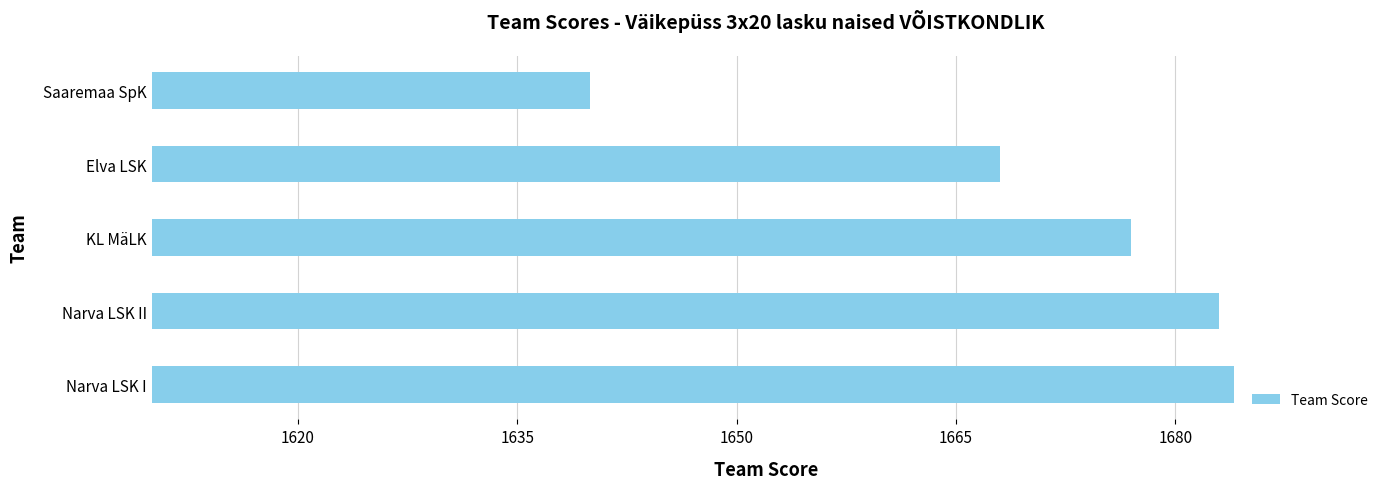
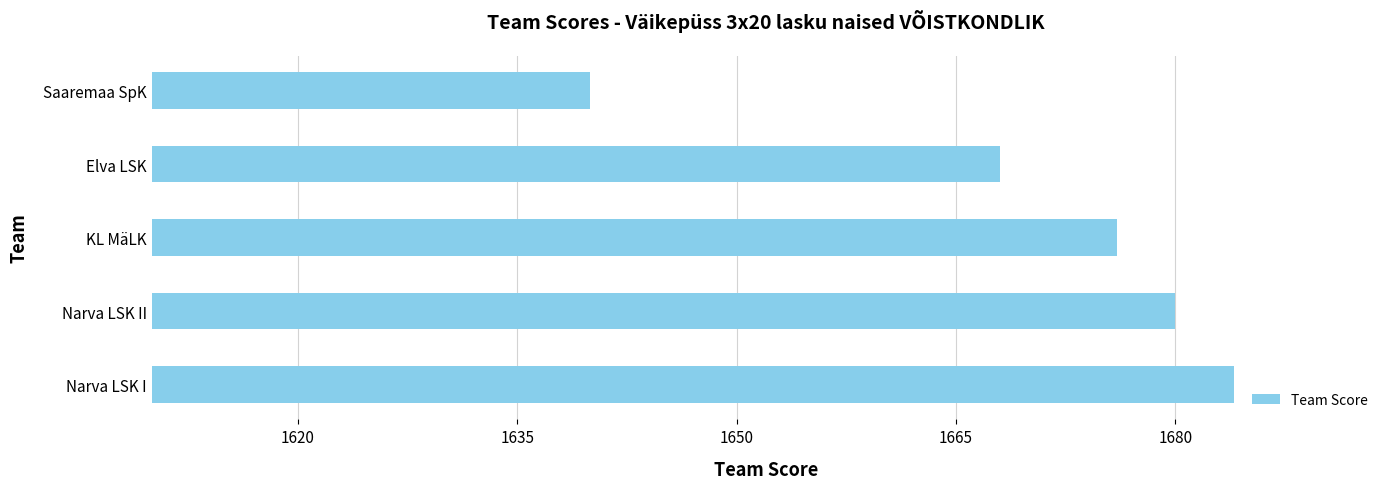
  {
    "Saaremaa SpK": 1640,
    "Elva LSK": 1668,
-   "KL MäLK": 1677,
-   "Narva LSK II": 1683,
+   "KL MäLK": 1676,
+   "Narva LSK II": 1680,
    "Narva LSK I": 1684
  }
